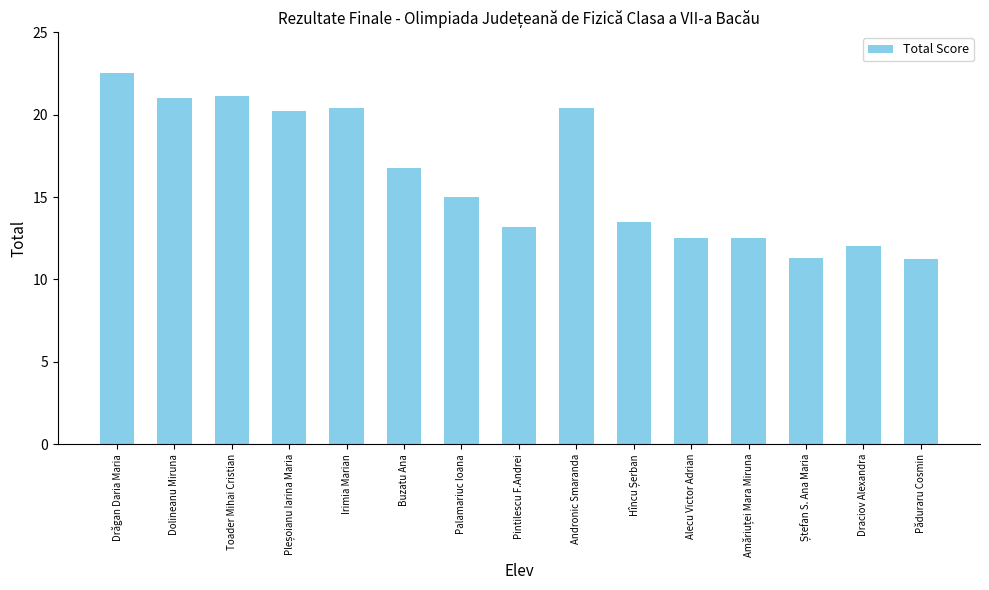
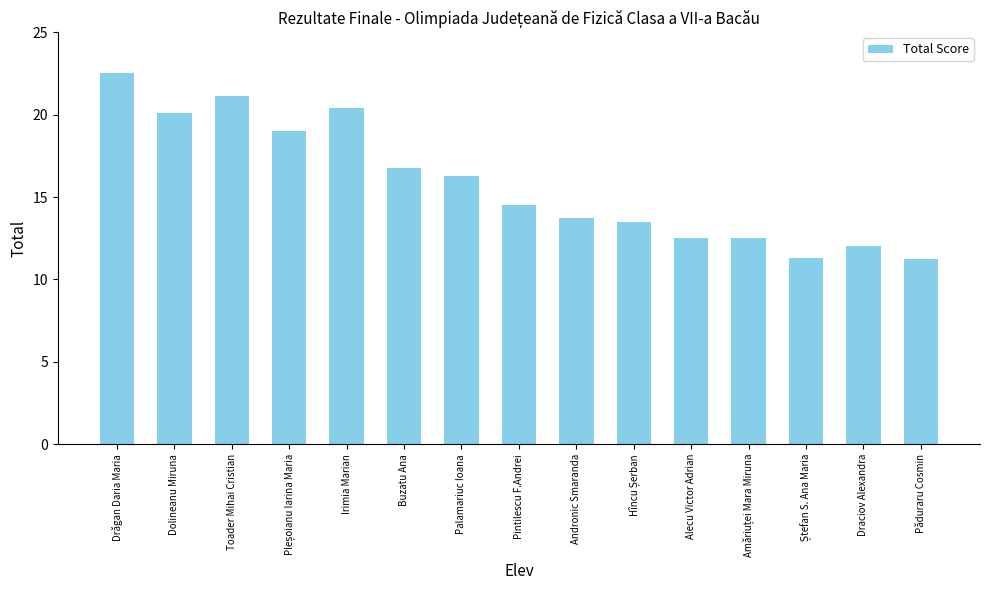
  {
    "Drăgan Daria Maria": 22.5,
-   "Dolineanu Miruna": 21.0,
+   "Dolineanu Miruna": 20.1,
    "Toader Mihai Cristian": 21.1,
-   "Pleșoianu Iarina Maria": 20.2,
+   "Pleșoianu Iarina Maria": 19.0,
    "Irimia Marian": 20.4,
    "Buzatu Ana": 16.8,
-   "Palamariuc Ioana": 15.0,
-   "Pintilescu F.Andrei": 13.2,
-   "Andronic Smaranda": 20.4,
+   "Palamariuc Ioana": 16.3,
+   "Pintilescu F.Andrei": 14.5,
+   "Andronic Smaranda": 13.8,
    "Hîncu Șerban": 13.5,
    "Alecu Victor Adrian": 12.5,
    "Amăriuței Mara Miruna": 12.5,
    "Ștefan S. Ana Maria": 11.3,
    "Draciov Alexandra": 12.0,
    "Păduraru Cosmin": 11.3
  }
